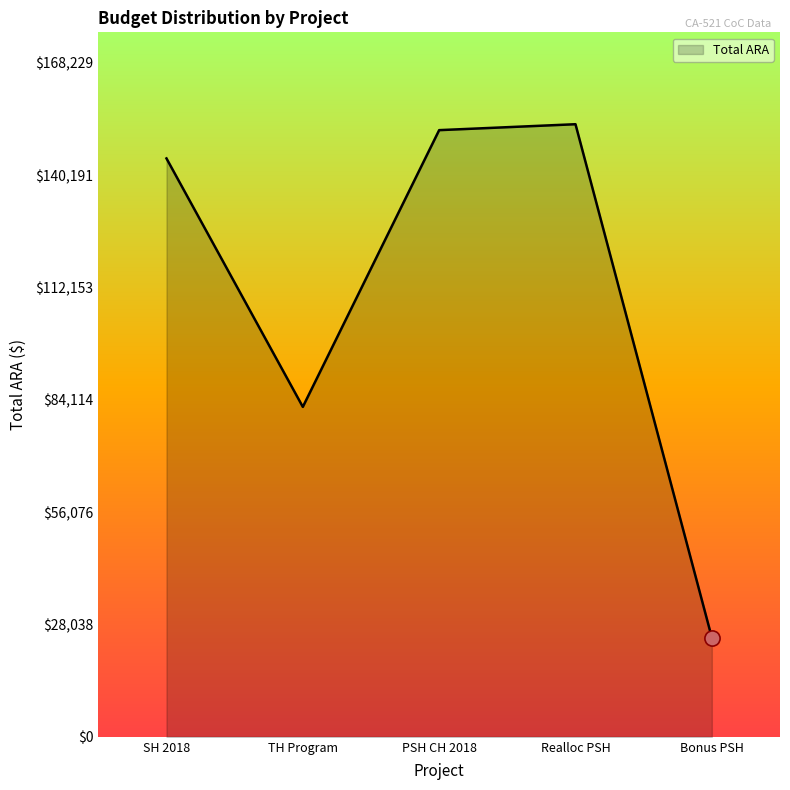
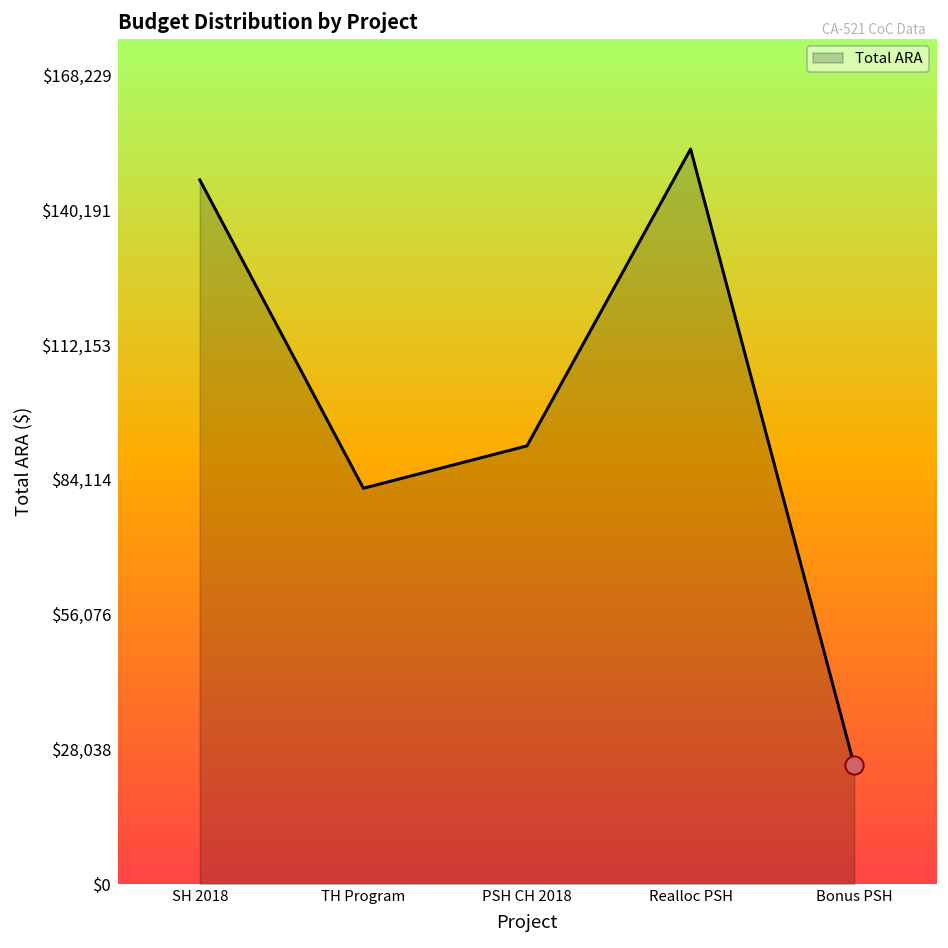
  {
    "Total ARA": {
-     "SH 2018": "$144,000",
+     "SH 2018": "$147,000",
      "TH Program": "$82,000",
-     "PSH CH 2018": "$151,000",
+     "PSH CH 2018": "$91,000",
      "Realloc PSH": "$153,000"
    }
  }
